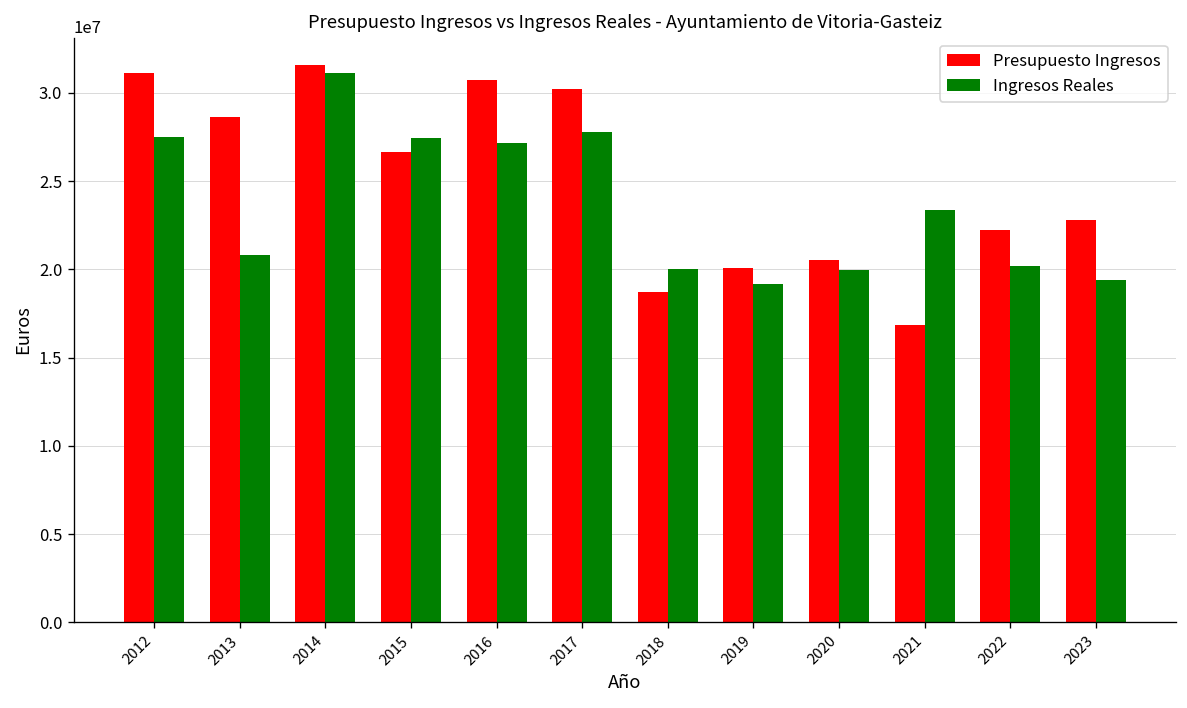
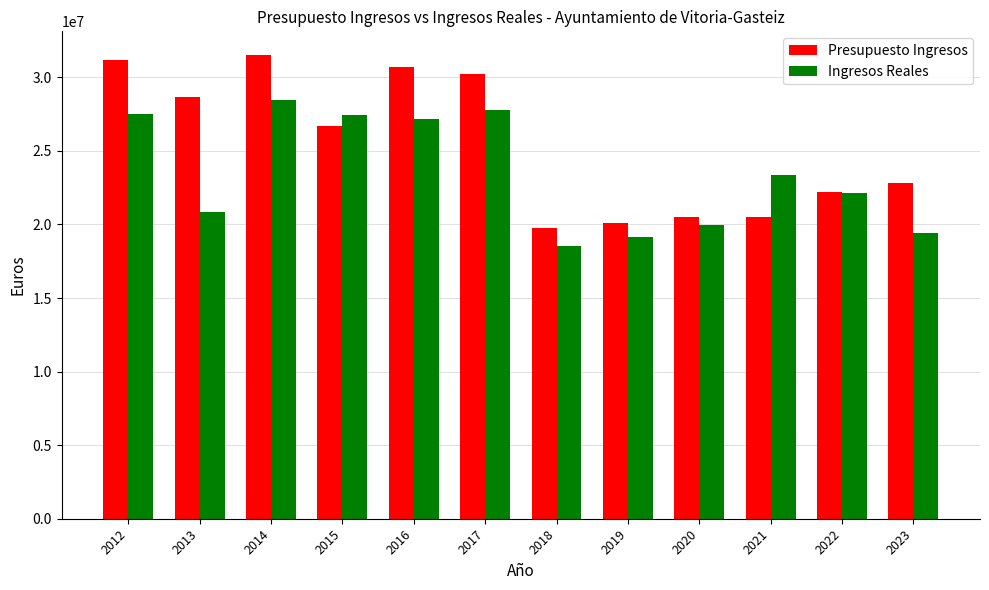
  {
    "Presupuesto Ingresos": {
      "2012": 31100000,
      "2013": 28600000,
      "2014": 31500000,
      "2015": 26700000,
      "2016": 30700000,
      "2017": 30200000,
-     "2018": 18700000,
+     "2018": 19800000,
      "2019": 20100000,
      "2020": 20500000,
-     "2021": 16900000,
+     "2021": 20500000,
      "2022": 22200000,
      "2023": 22800000
    },
    "Ingresos Reales": {
      "2012": 27500000,
      "2013": 20800000,
-     "2014": 31100000,
+     "2014": 28400000,
      "2015": 27400000,
      "2016": 27200000,
      "2017": 27800000,
-     "2018": 20000000,
+     "2018": 18500000,
      "2019": 19200000,
      "2020": 20000000,
      "2021": 23400000,
-     "2022": 20200000,
+     "2022": 22100000,
      "2023": 19400000
    }
  }
